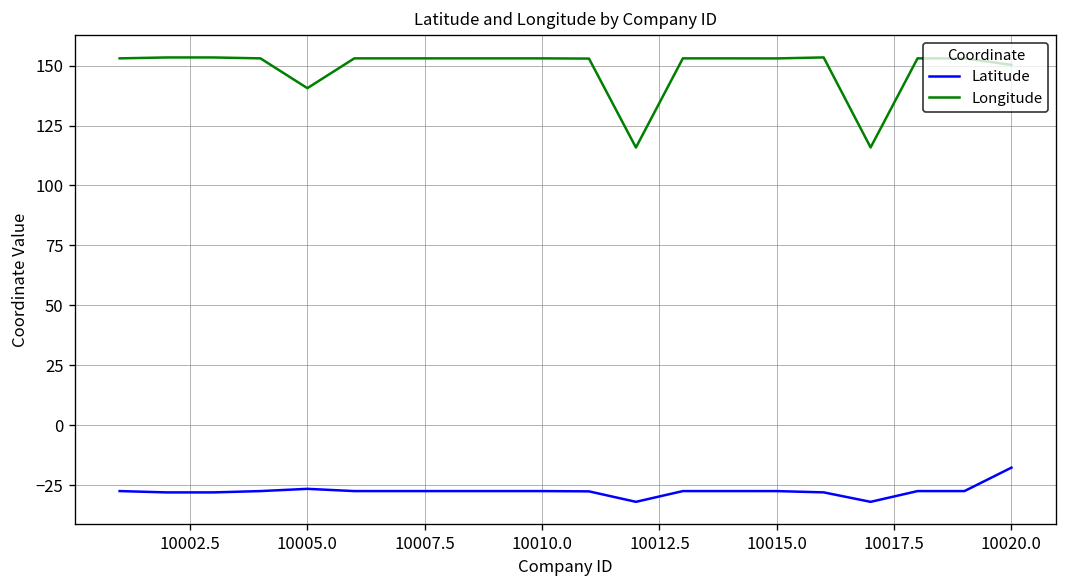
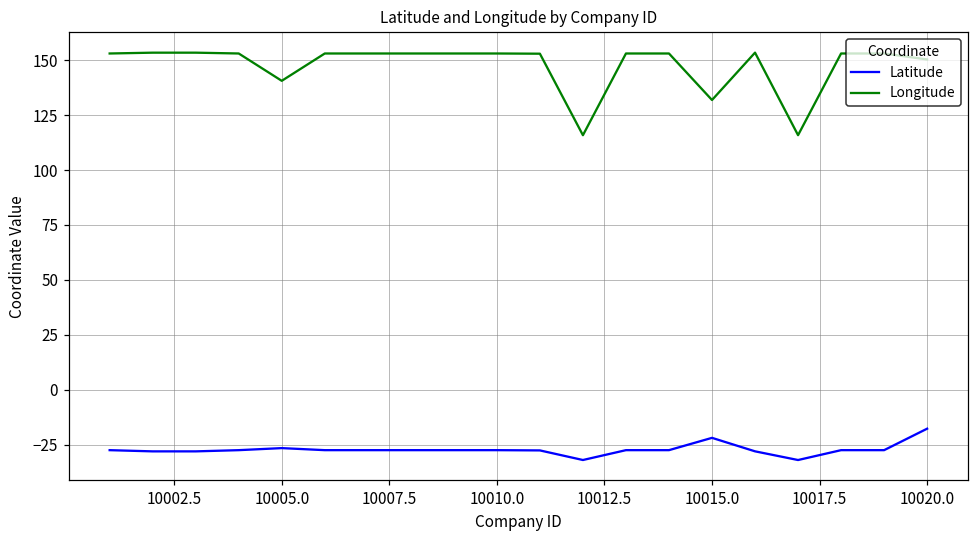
  {
    "Latitude": {
      "10005.0": -27,
      "10010.0": -27,
-     "10015.0": -27,
+     "10015.0": -22,
      "10020.0": -18
    },
    "Longitude": {
      "10005.0": 141,
      "10010.0": 153,
-     "10015.0": 153
+     "10015.0": 132
    }
  }
